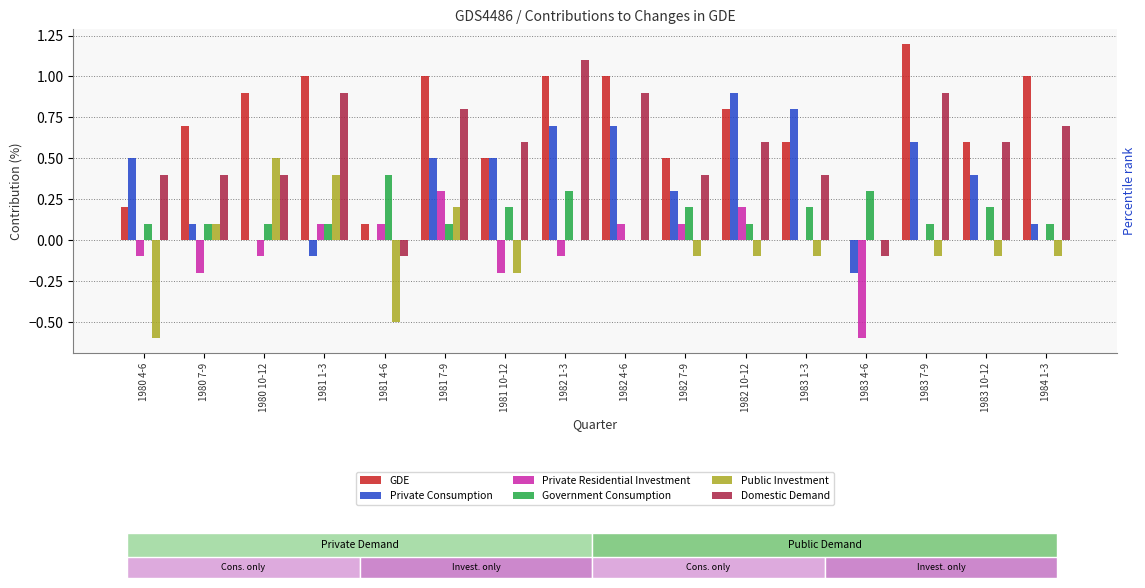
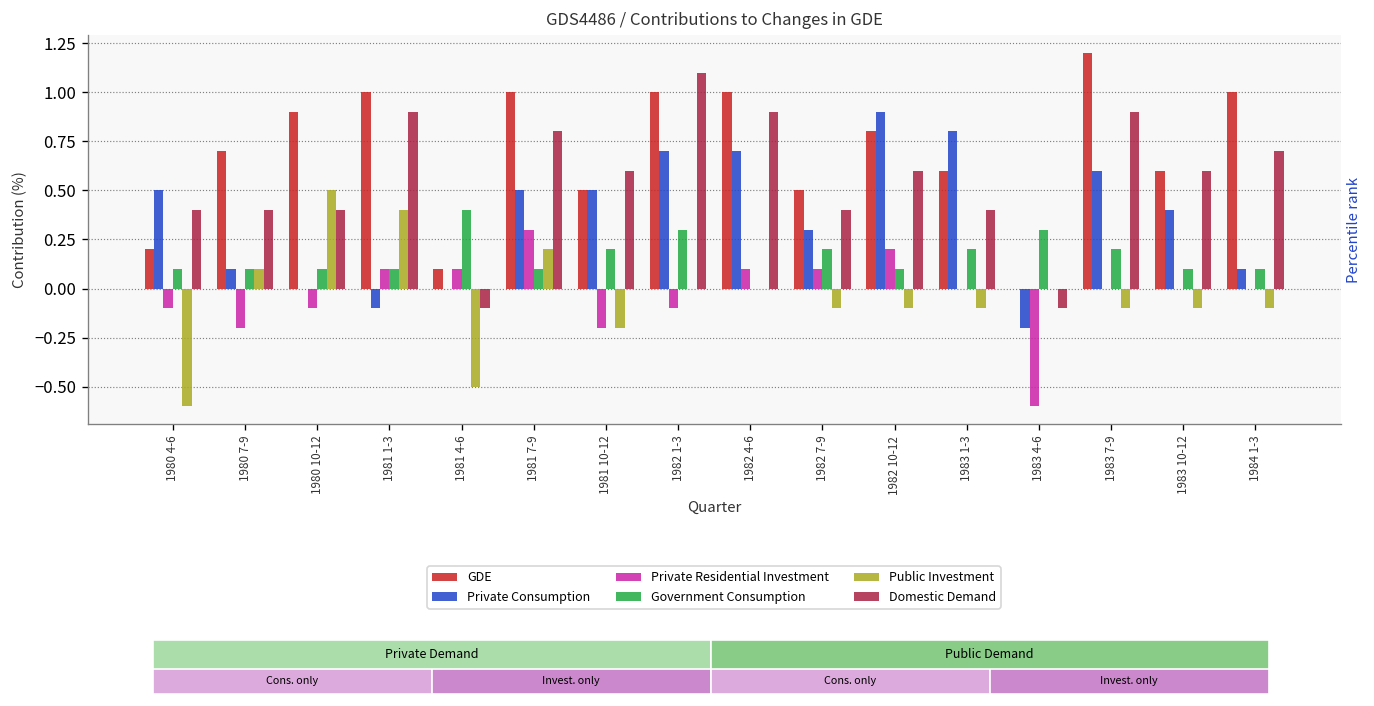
  {
    "Private Consumption": {
      "1980 4-6": 0.5,
      "1980 7-9": 0.1,
      "1980 10-12": 0.0,
      "1981 1-3": -0.1,
      "1981 4-6": 0.0,
      "1981 7-9": 0.5,
      "1981 10-12": 0.5,
      "1982 1-3": 0.7,
      "1982 4-6": 0.7,
      "1982 7-9": 0.3,
      "1982 10-12": 0.9,
      "1983 1-3": 0.8,
      "1983 4-6": -0.2,
      "1983 7-9": 0.6,
      "1983 10-12": 0.4,
      "1984 1-3": 0.1
    },
    "Private Residential Investment": {
      "1980 4-6": -0.1,
      "1980 7-9": -0.2,
      "1980 10-12": -0.1,
      "1981 1-3": 0.1,
      "1981 4-6": 0.1,
      "1981 7-9": 0.3,
      "1981 10-12": -0.2,
      "1982 1-3": -0.1,
      "1982 4-6": 0.1,
      "1982 7-9": 0.1,
      "1982 10-12": 0.2,
      "1983 1-3": 0.0,
      "1983 4-6": -0.6,
      "1983 7-9": 0.0,
      "1983 10-12": 0.0,
      "1984 1-3": 0.0
    },
    "Government Consumption": {
      "1980 4-6": 0.1,
      "1980 7-9": 0.1,
      "1980 10-12": 0.1,
      "1981 1-3": 0.1,
      "1981 4-6": 0.4,
      "1981 7-9": 0.1,
      "1981 10-12": 0.2,
      "1982 1-3": 0.3,
      "1982 4-6": 0.0,
      "1982 7-9": 0.2,
      "1982 10-12": 0.1,
      "1983 1-3": 0.2,
      "1983 4-6": 0.3,
-     "1983 7-9": 0.1,
-     "1983 10-12": 0.2,
+     "1983 7-9": 0.2,
+     "1983 10-12": 0.1,
      "1984 1-3": 0.1
    },
    "Public Investment": {
      "1980 4-6": -0.6,
      "1980 7-9": 0.1,
      "1980 10-12": 0.5,
      "1981 1-3": 0.4,
      "1981 4-6": -0.5,
      "1981 7-9": 0.2,
      "1981 10-12": -0.2,
      "1982 1-3": 0.0,
      "1982 4-6": 0.0,
      "1982 7-9": -0.1,
      "1982 10-12": -0.1,
      "1983 1-3": -0.1,
      "1983 4-6": 0.0,
      "1983 7-9": -0.1,
      "1983 10-12": -0.1,
      "1984 1-3": -0.1
    }
  }
